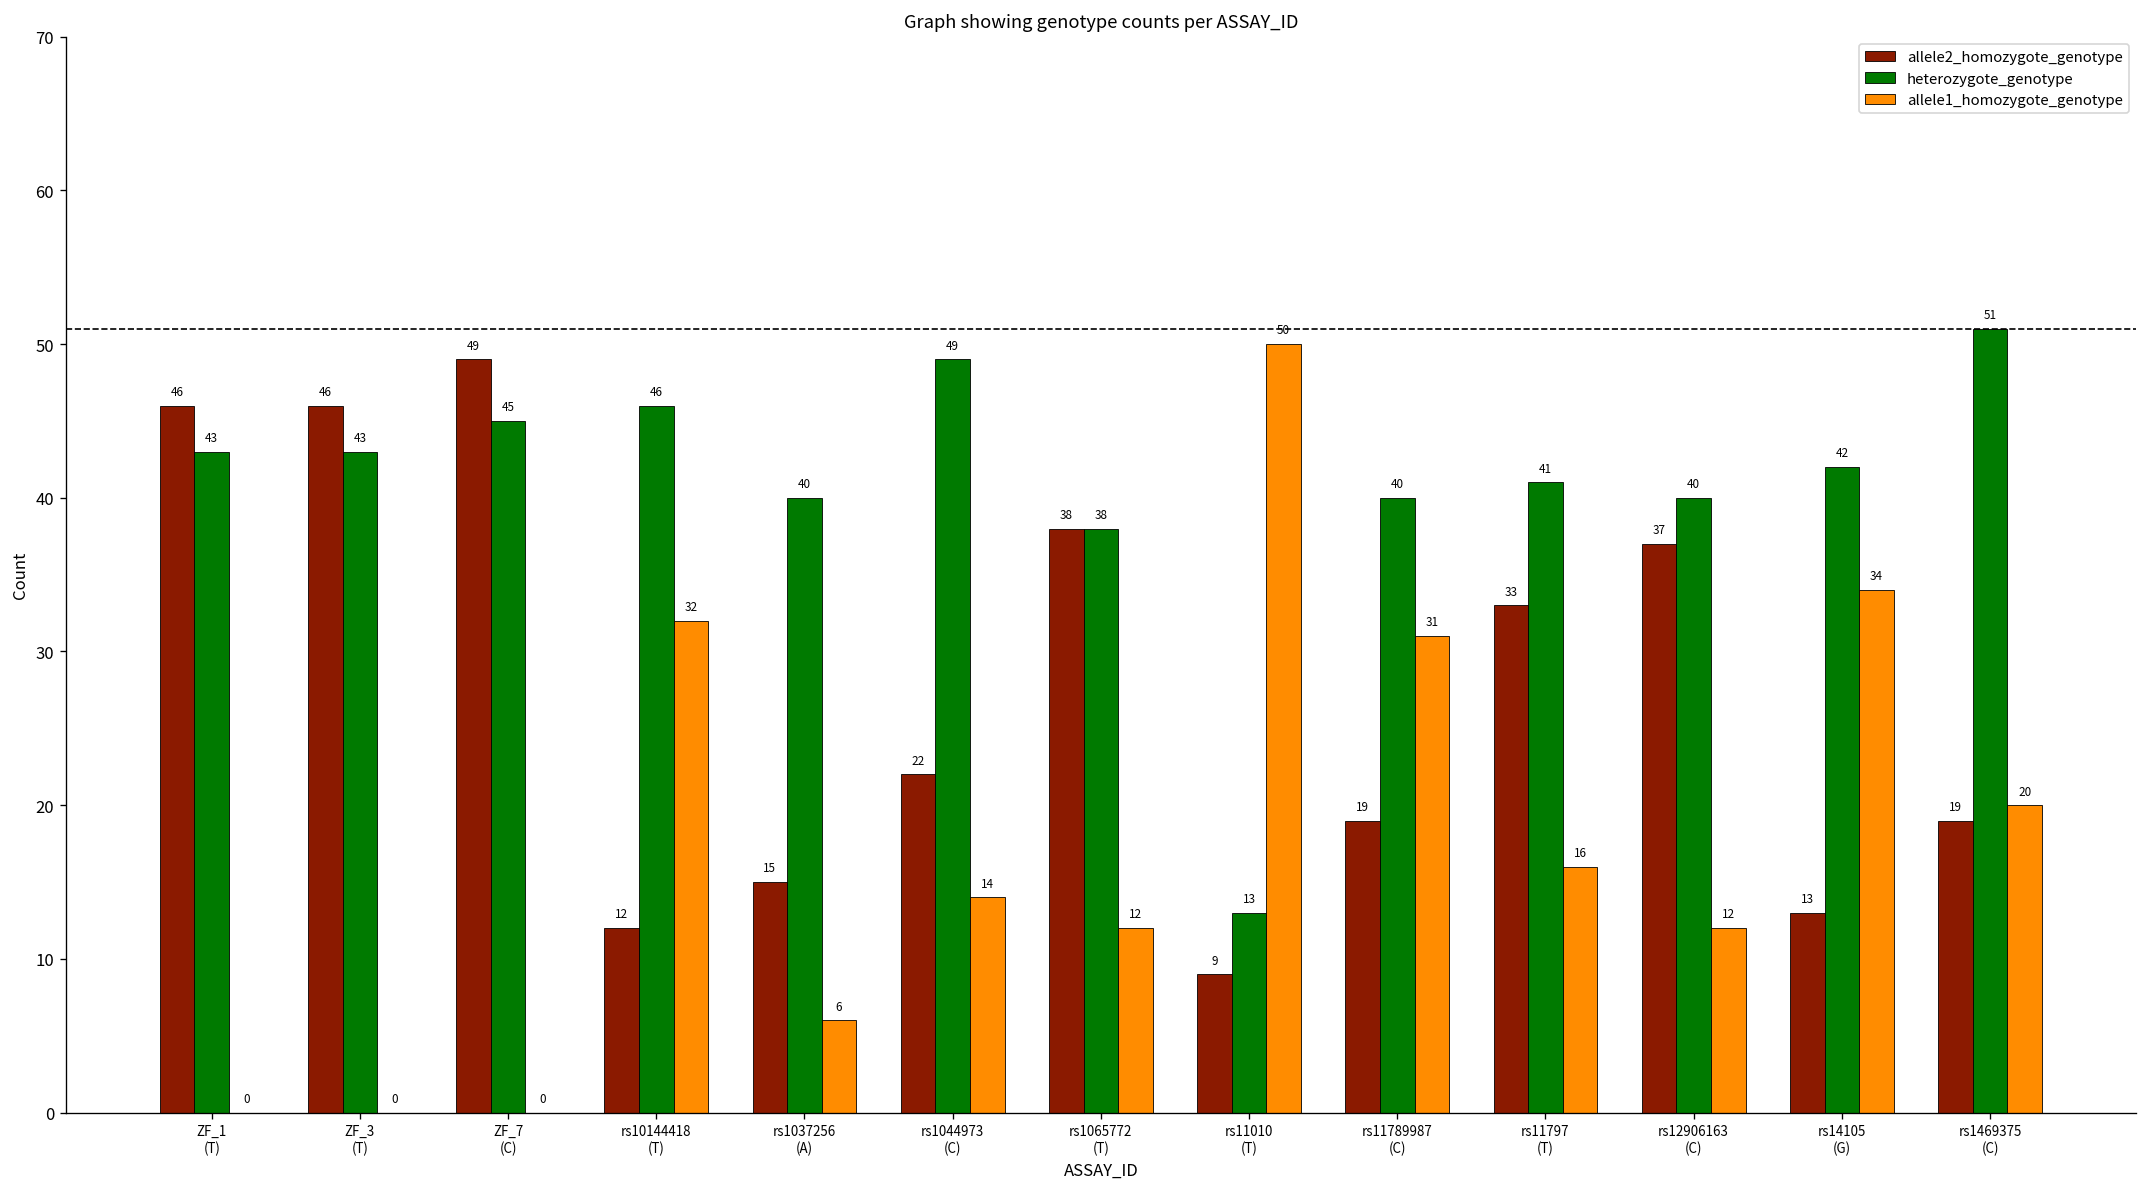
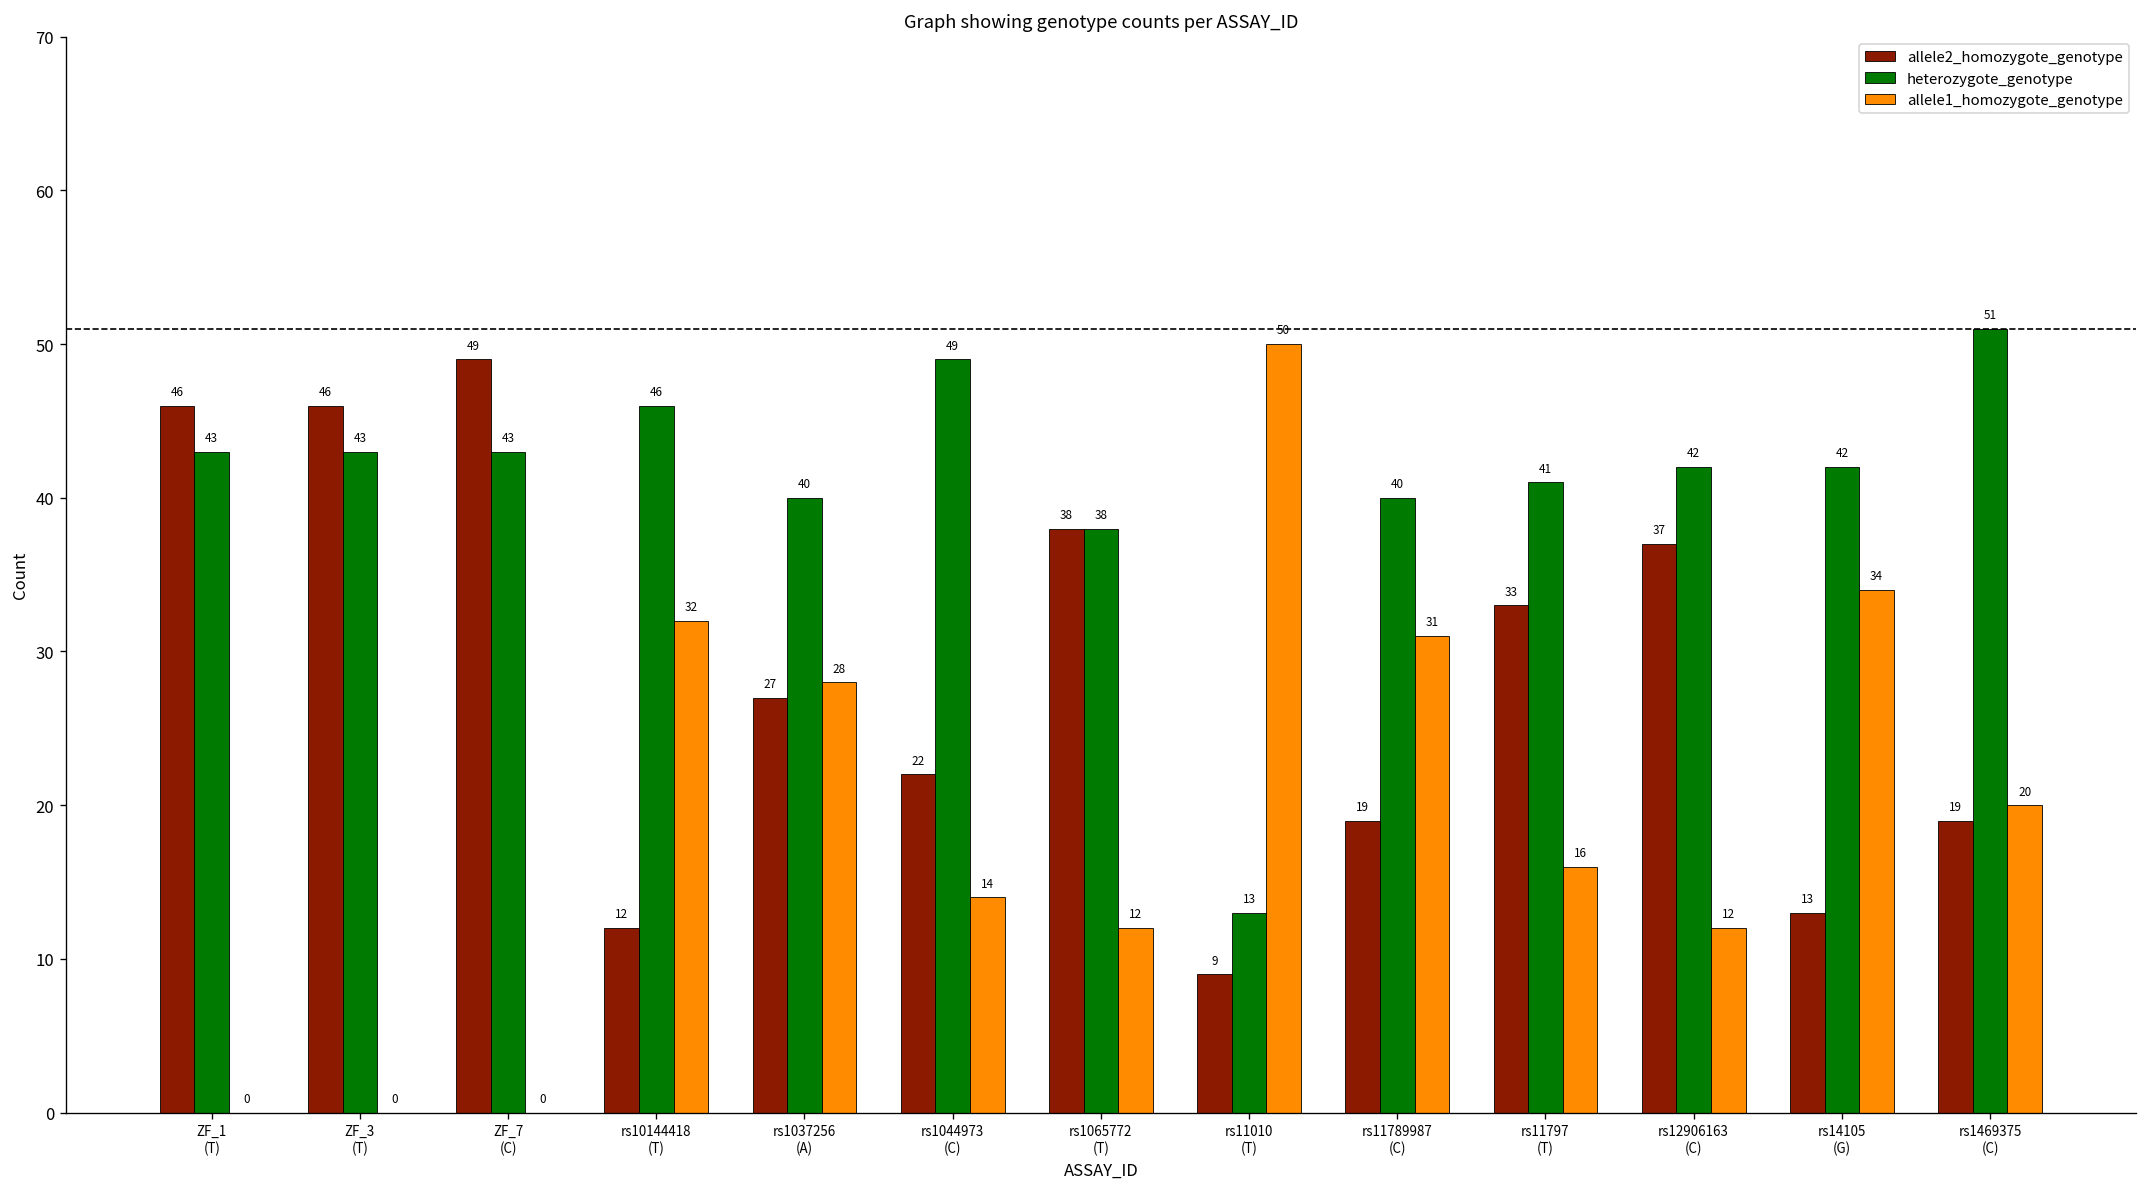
  {
    "allele2_homozygote_genotype": {
      "ZF_1 (T)": 46,
      "ZF_3 (T)": 46,
      "ZF_7 (C)": 49,
      "rs10144418 (T)": 12,
-     "rs1037256 (A)": 15,
+     "rs1037256 (A)": 27,
      "rs1044973 (C)": 22,
      "rs1065772 (T)": 38,
      "rs11010 (T)": 9,
      "rs11789987 (C)": 19,
      "rs11797 (T)": 33,
      "rs12906163 (C)": 37,
      "rs14105 (G)": 13,
      "rs1469375 (C)": 19
    },
    "heterozygote_genotype": {
      "ZF_1 (T)": 43,
      "ZF_3 (T)": 43,
-     "ZF_7 (C)": 45,
+     "ZF_7 (C)": 43,
      "rs10144418 (T)": 46,
      "rs1037256 (A)": 40,
      "rs1044973 (C)": 49,
      "rs1065772 (T)": 38,
      "rs11010 (T)": 13,
      "rs11789987 (C)": 40,
      "rs11797 (T)": 41,
-     "rs12906163 (C)": 40,
+     "rs12906163 (C)": 42,
      "rs14105 (G)": 42,
      "rs1469375 (C)": 51
    },
    "allele1_homozygote_genotype": {
      "ZF_1 (T)": 0,
      "ZF_3 (T)": 0,
      "ZF_7 (C)": 0,
      "rs10144418 (T)": 32,
-     "rs1037256 (A)": 6,
+     "rs1037256 (A)": 28,
      "rs1044973 (C)": 14,
      "rs1065772 (T)": 12,
      "rs11010 (T)": 50,
      "rs11789987 (C)": 31,
      "rs11797 (T)": 16,
      "rs12906163 (C)": 12,
      "rs14105 (G)": 34,
      "rs1469375 (C)": 20
    }
  }
